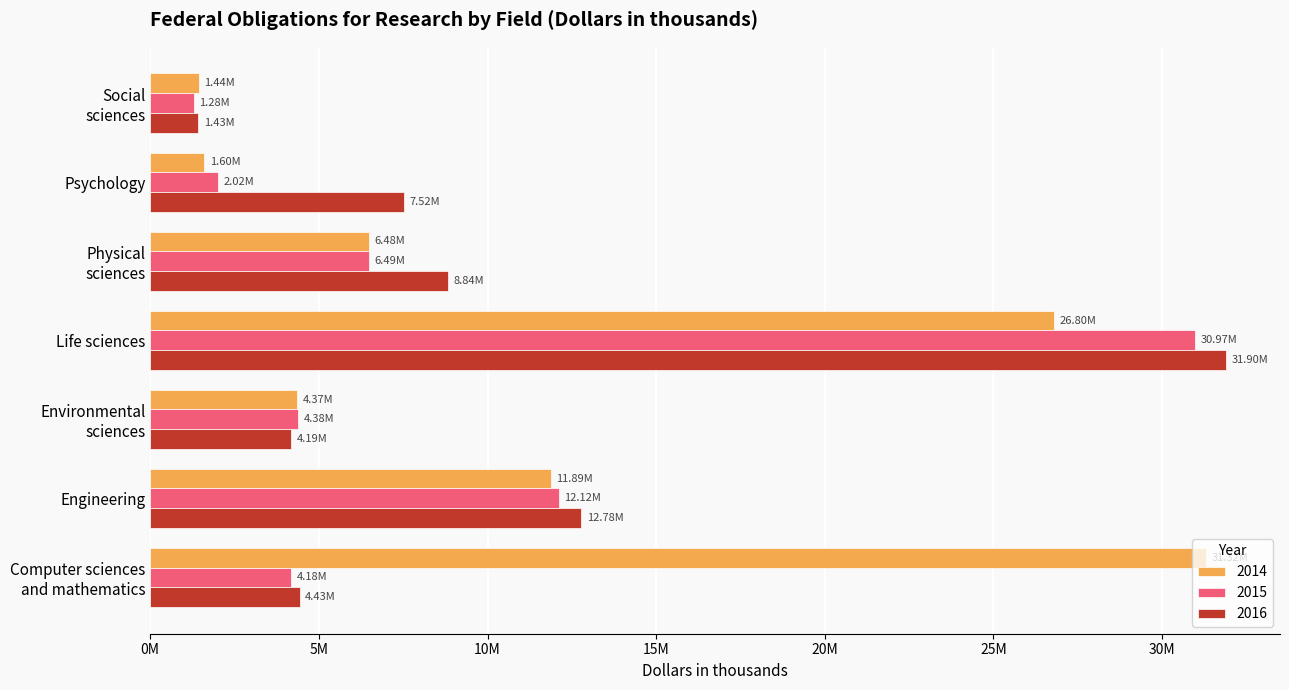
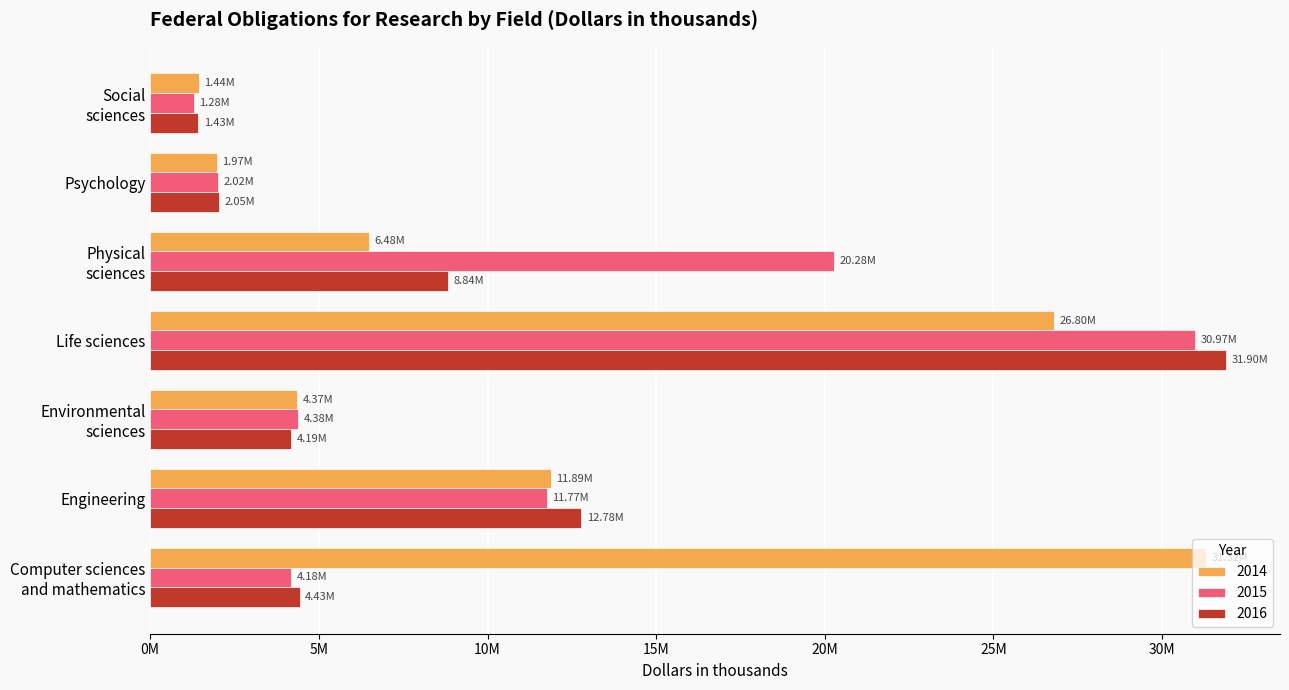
  {
    "2014": {
      "Social sciences": "1.44M",
-     "Psychology": "1.60M",
+     "Psychology": "1.97M",
      "Physical sciences": "6.48M",
      "Life sciences": "26.80M",
      "Environmental sciences": "4.37M",
      "Engineering": "11.89M"
    },
    "2015": {
      "Social sciences": "1.28M",
      "Psychology": "2.02M",
-     "Physical sciences": "6.49M",
+     "Physical sciences": "20.28M",
      "Life sciences": "30.97M",
      "Environmental sciences": "4.38M",
-     "Engineering": "12.12M",
+     "Engineering": "11.77M",
      "Computer sciences and mathematics": "4.18M"
    },
    "2016": {
      "Social sciences": "1.43M",
-     "Psychology": "7.52M",
+     "Psychology": "2.05M",
      "Physical sciences": "8.84M",
      "Life sciences": "31.90M",
      "Environmental sciences": "4.19M",
      "Engineering": "12.78M",
      "Computer sciences and mathematics": "4.43M"
    }
  }
